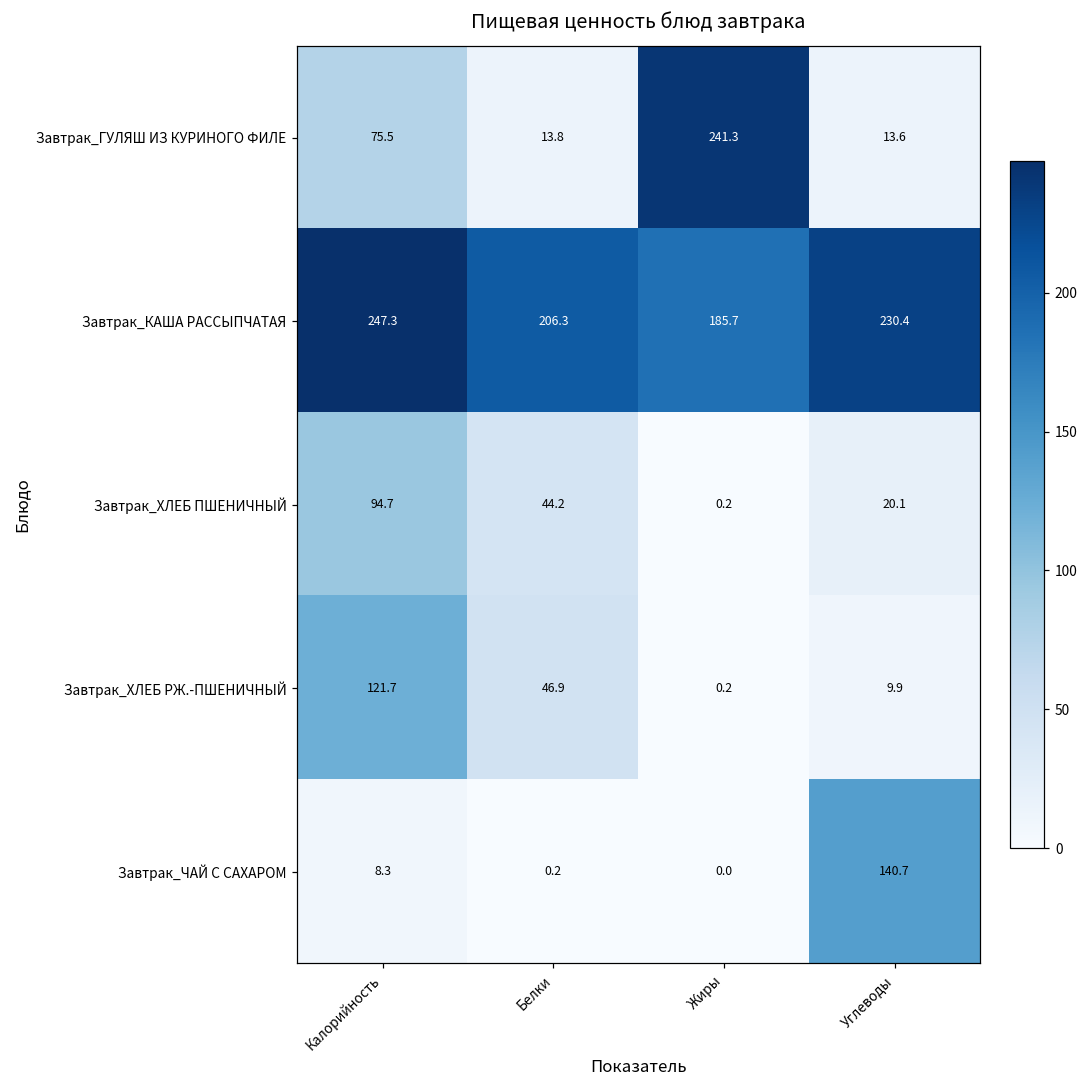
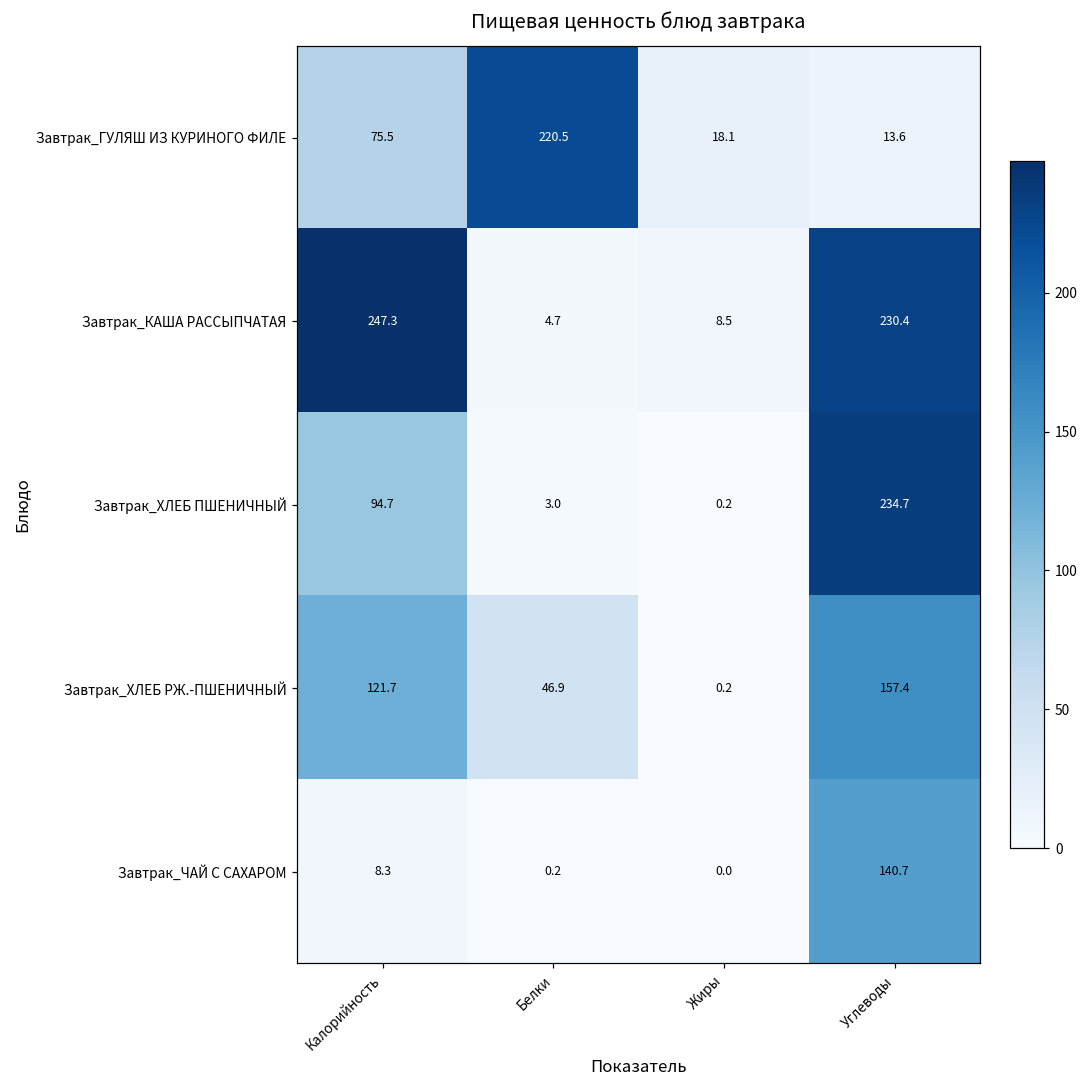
  {
    "Завтрак_ГУЛЯШ ИЗ КУРИНОГО ФИЛЕ": {
      "Калорийность": 75.5,
-     "Белки": 13.8,
-     "Жиры": 241.3,
+     "Белки": 220.5,
+     "Жиры": 18.1,
      "Углеводы": 13.6
    },
    "Завтрак_КАША РАССЫПЧАТАЯ": {
      "Калорийность": 247.3,
-     "Белки": 206.3,
-     "Жиры": 185.7,
+     "Белки": 4.7,
+     "Жиры": 8.5,
      "Углеводы": 230.4
    },
    "Завтрак_ХЛЕБ ПШЕНИЧНЫЙ": {
      "Калорийность": 94.7,
-     "Белки": 44.2,
+     "Белки": 3.0,
      "Жиры": 0.2,
-     "Углеводы": 20.1
+     "Углеводы": 234.7
    },
    "Завтрак_ХЛЕБ РЖ.-ПШЕНИЧНЫЙ": {
      "Калорийность": 121.7,
      "Белки": 46.9,
      "Жиры": 0.2,
-     "Углеводы": 9.9
+     "Углеводы": 157.4
    },
    "Завтрак_ЧАЙ С САХАРОМ": {
      "Калорийность": 8.3,
      "Белки": 0.2,
      "Жиры": 0.0,
      "Углеводы": 140.7
    }
  }
